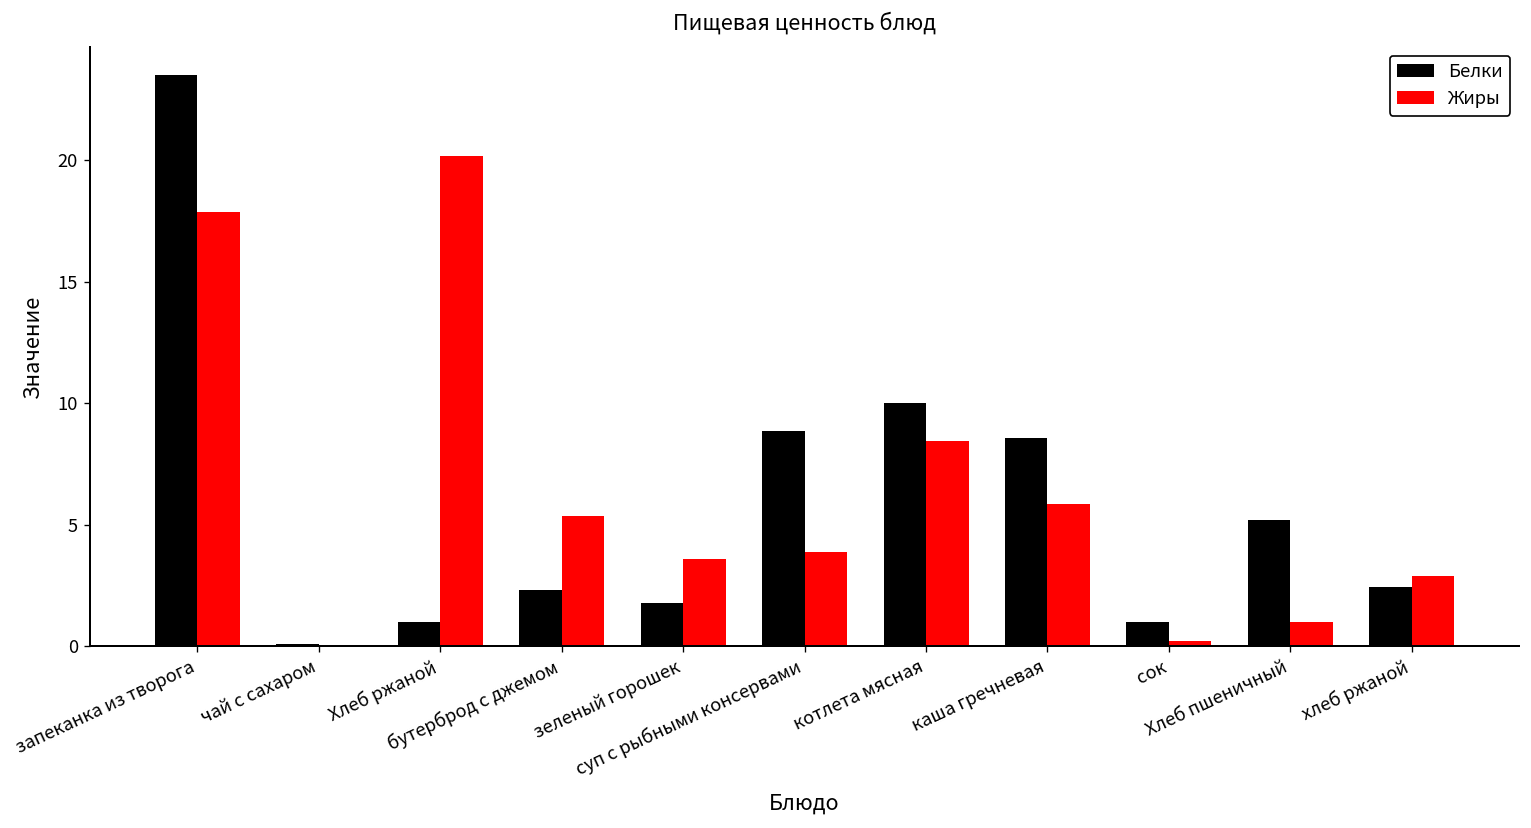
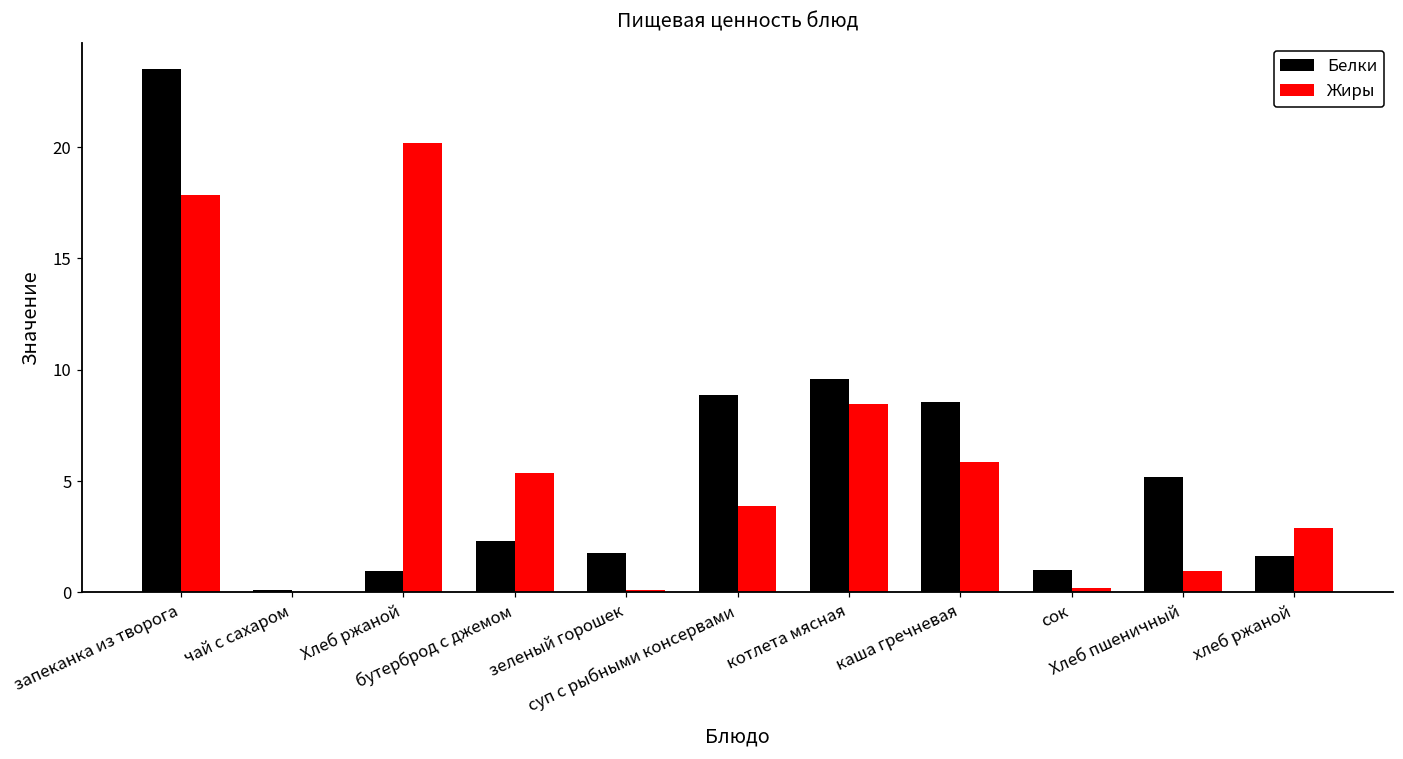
  {
    "Белки": {
      "запеканка из творога": 23.5,
      "Хлеб ржаной": 1.0,
      "бутерброд с джемом": 2.3,
      "зеленый горошек": 1.8,
      "суп с рыбными консервами": 8.9,
-     "котлета мясная": 10.0,
+     "котлета мясная": 9.6,
      "каша гречневая": 8.6,
      "сок": 1.0,
      "Хлеб пшеничный": 5.2,
-     "хлеб ржаной": 2.5
+     "хлеб ржаной": 1.6
    },
    "Жиры": {
      "запеканка из творога": 17.9,
      "Хлеб ржаной": 20.2,
      "бутерброд с джемом": 5.4,
-     "зеленый горошек": 3.6,
+     "зеленый горошек": 0.1,
      "суп с рыбными консервами": 3.9,
      "котлета мясная": 8.5,
      "каша гречневая": 5.9,
      "сок": 0.2,
      "Хлеб пшеничный": 1.0,
      "хлеб ржаной": 2.9
    }
  }
